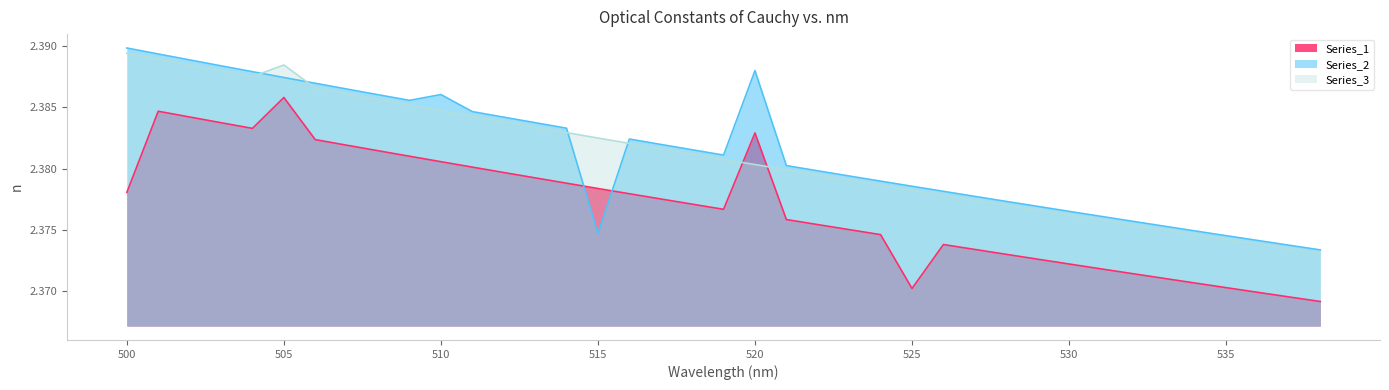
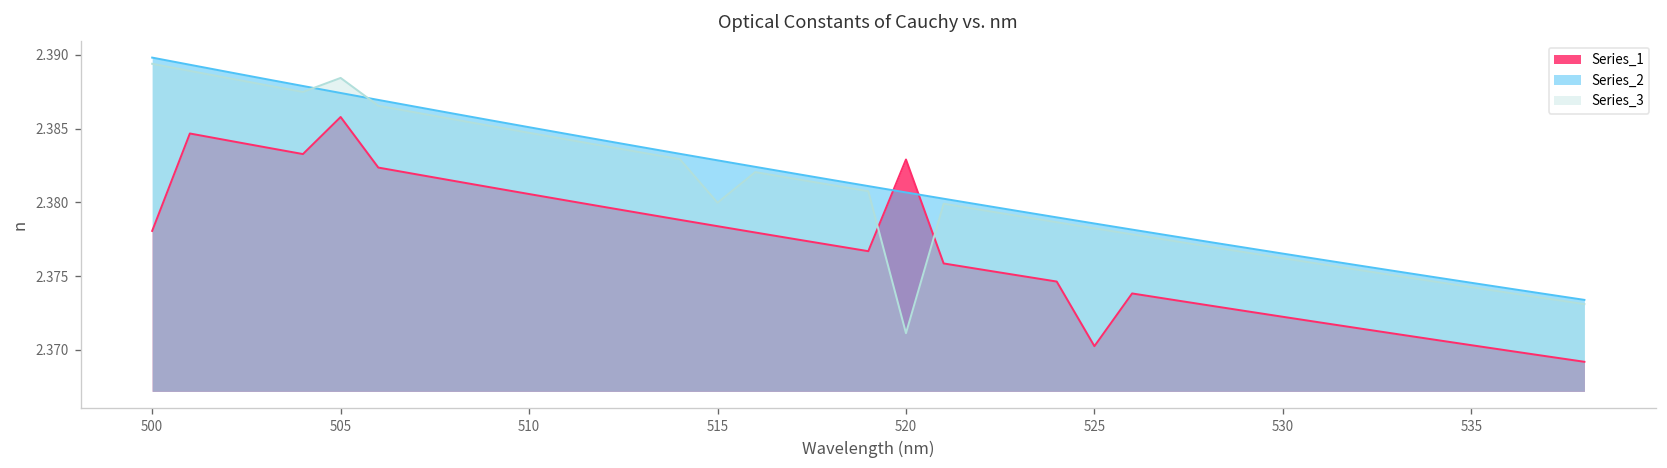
  {
    "Series_1": {
      "500": 2.3781,
      "505": 2.3858,
      "510": 2.3806,
      "515": 2.3784,
      "520": 2.3829,
      "525": 2.3702,
      "530": 2.3722,
      "535": 2.3703
    },
    "Series_2": {
      "500": 2.3898,
      "505": 2.3874,
-     "510": 2.3860,
-     "515": 2.3747,
-     "520": 2.3880,
+     "510": 2.3851,
+     "515": 2.3828,
+     "520": 2.3807,
      "525": 2.3786,
      "530": 2.3765,
      "535": 2.3745
    },
    "Series_3": {
      "500": 2.3894,
      "505": 2.3884,
      "510": 2.3847,
-     "515": 2.3825,
-     "520": 2.3803,
+     "515": 2.3800,
+     "520": 2.3711,
      "525": 2.3782,
      "530": 2.3762,
      "535": 2.3742
    }
  }
